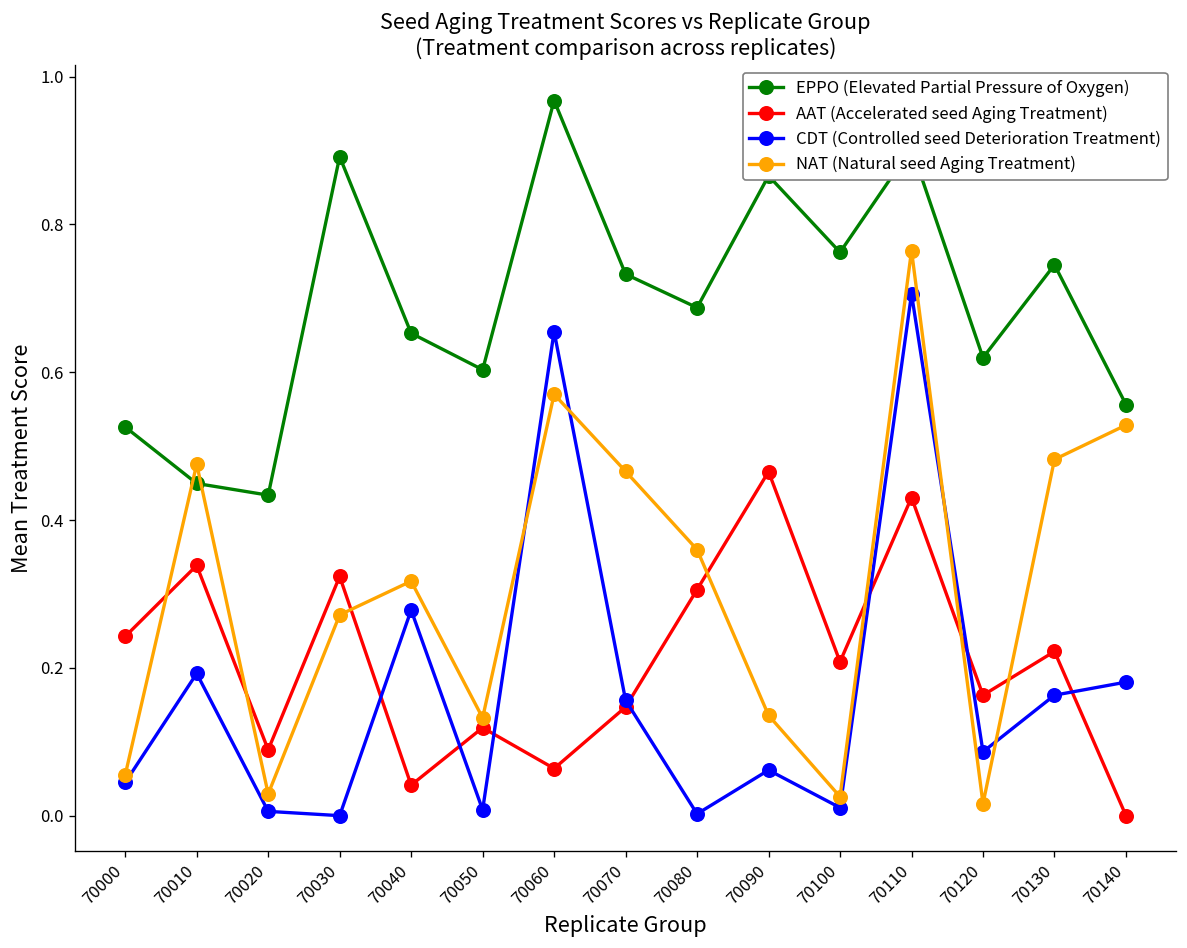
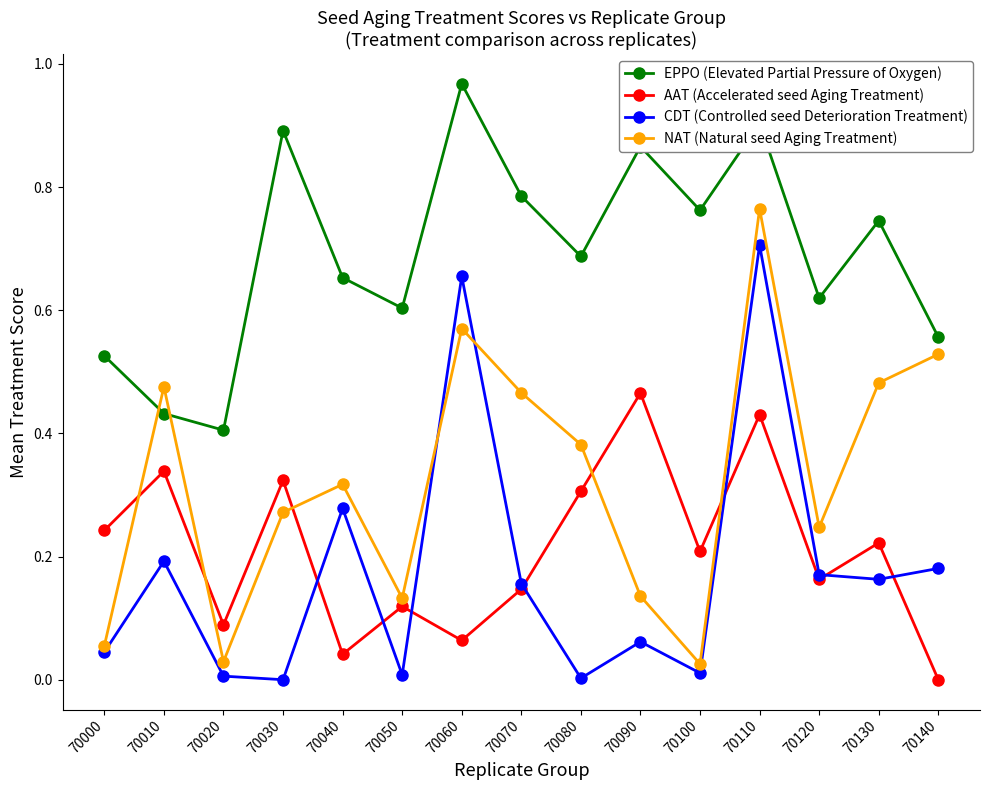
  {
    "EPPO (Elevated Partial Pressure of Oxygen)": {
      "70000": 0.53,
-     "70010": 0.45,
-     "70020": 0.43,
+     "70010": 0.43,
+     "70020": 0.41,
      "70030": 0.89,
      "70040": 0.65,
      "70050": 0.60,
      "70060": 0.97,
-     "70070": 0.73,
+     "70070": 0.79,
      "70080": 0.69,
      "70100": 0.76,
      "70120": 0.62,
      "70130": 0.75,
      "70140": 0.56
    },
    "AAT (Accelerated seed Aging Treatment)": {
      "70000": 0.24,
      "70010": 0.34,
      "70020": 0.09,
      "70030": 0.32,
      "70040": 0.04,
      "70050": 0.12,
      "70060": 0.06,
      "70070": 0.15,
      "70080": 0.31,
      "70090": 0.47,
      "70100": 0.21,
      "70110": 0.43,
      "70120": 0.16,
      "70130": 0.22,
      "70140": 0.00
    },
    "CDT (Controlled seed Deterioration Treatment)": {
      "70000": 0.04,
      "70010": 0.19,
      "70020": 0.01,
      "70030": 0.00,
      "70040": 0.28,
      "70050": 0.01,
      "70060": 0.66,
      "70070": 0.16,
      "70080": 0.00,
      "70090": 0.06,
      "70100": 0.01,
      "70110": 0.71,
-     "70120": 0.09,
+     "70120": 0.17,
      "70130": 0.16,
      "70140": 0.18
    },
    "NAT (Natural seed Aging Treatment)": {
      "70000": 0.06,
      "70010": 0.48,
      "70020": 0.03,
      "70030": 0.27,
      "70040": 0.32,
      "70050": 0.13,
      "70060": 0.57,
      "70070": 0.47,
-     "70080": 0.36,
+     "70080": 0.38,
      "70090": 0.14,
      "70100": 0.03,
      "70110": 0.76,
-     "70120": 0.02,
+     "70120": 0.25,
      "70130": 0.48,
      "70140": 0.53
    }
  }
